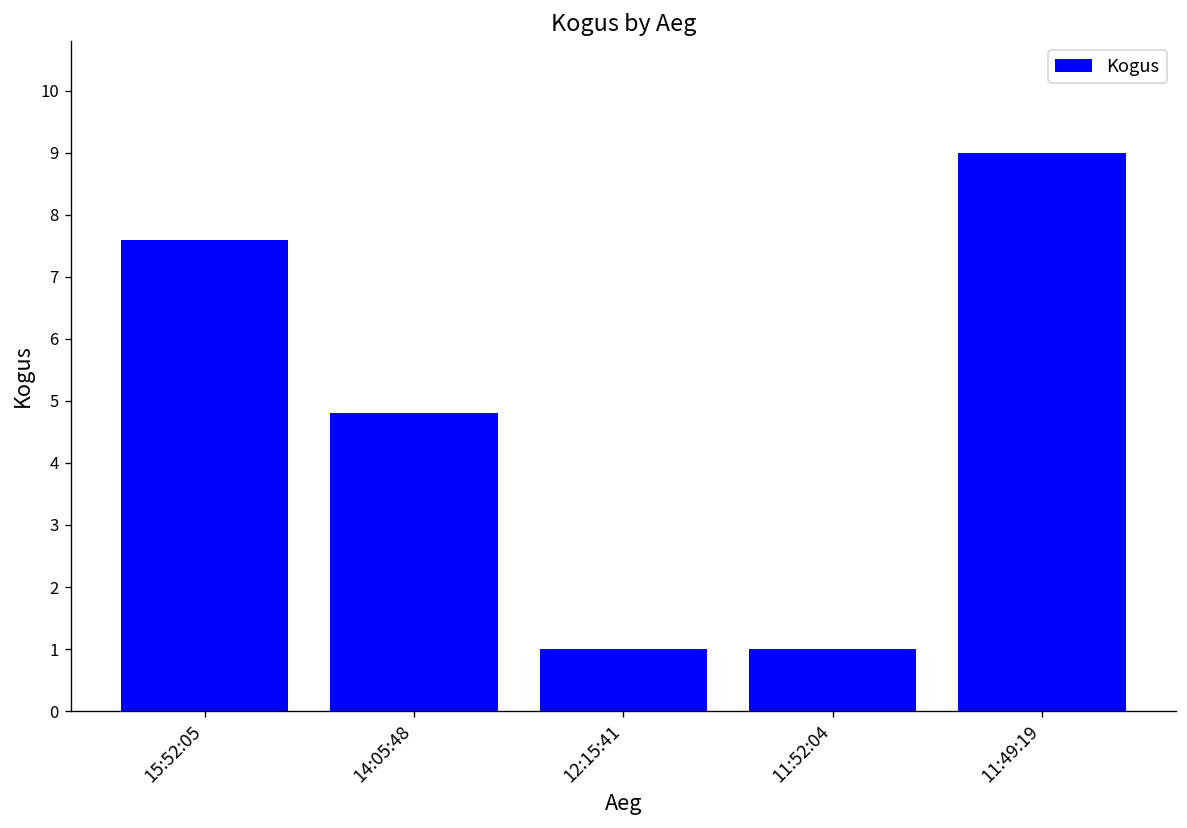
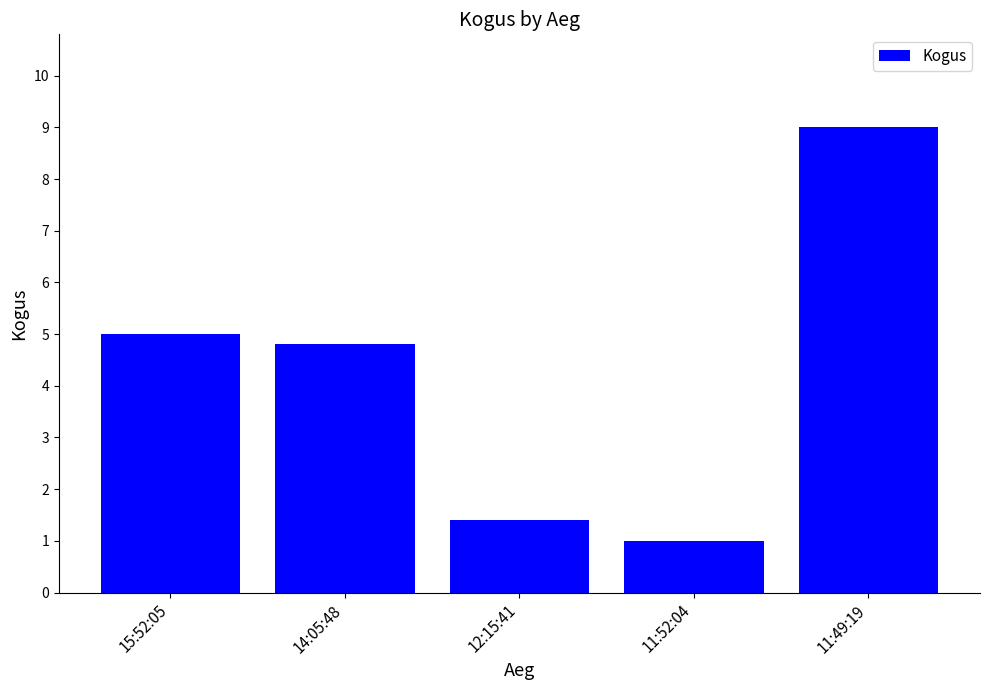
  {
-   "15:52:05": 7.6,
+   "15:52:05": 5.0,
    "14:05:48": 4.8,
-   "12:15:41": 1.0,
+   "12:15:41": 1.4,
    "11:52:04": 1.0,
    "11:49:19": 9.0
  }
